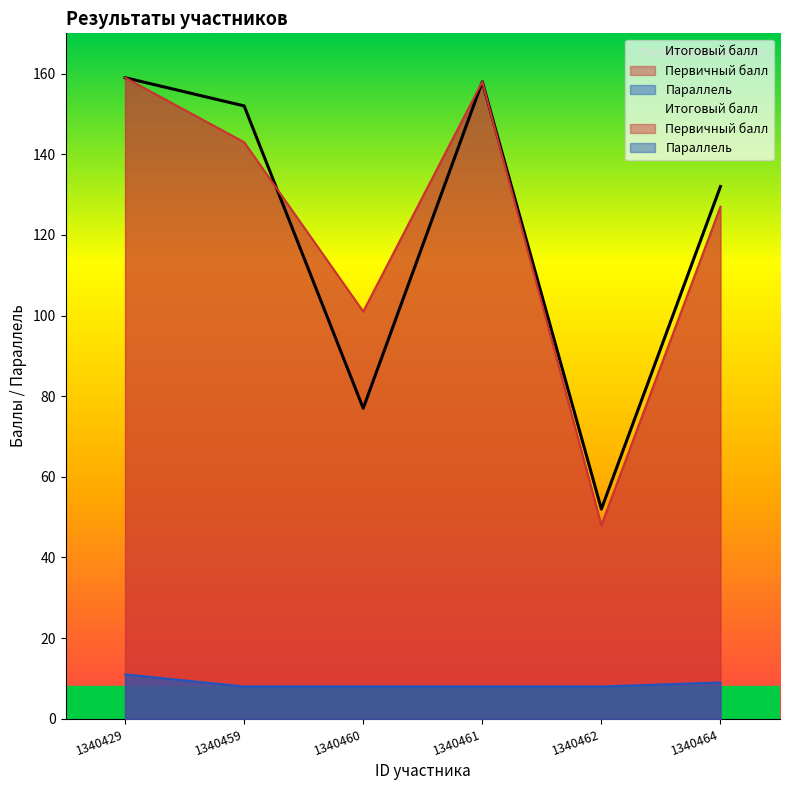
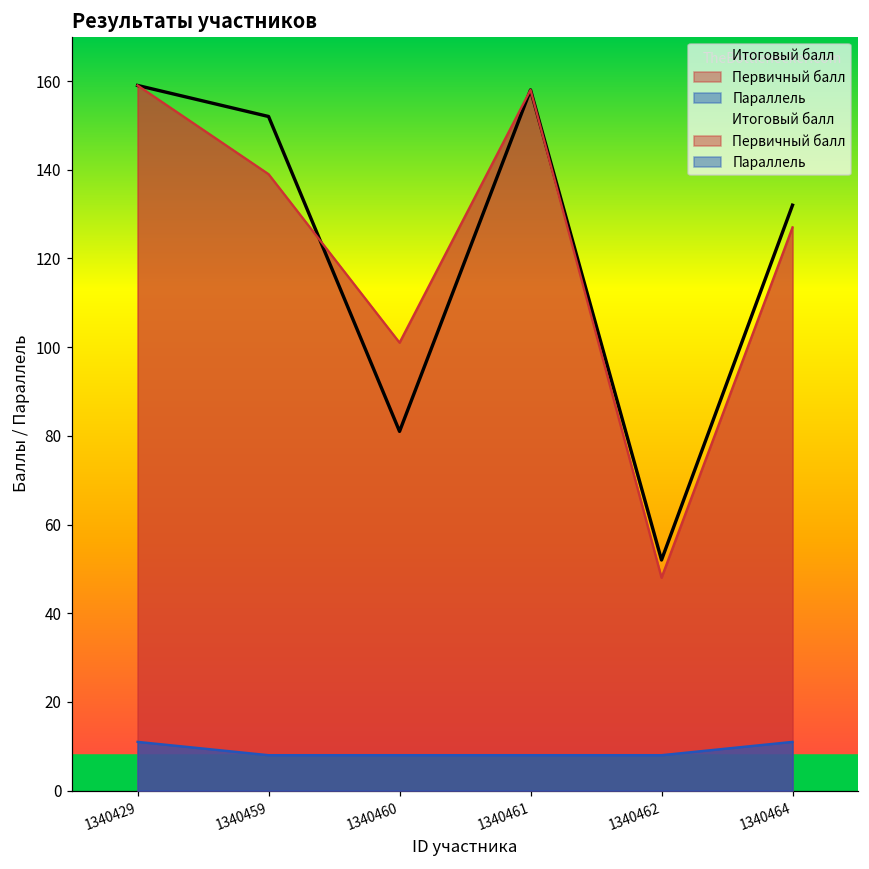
  {
    "Итоговый балл": {
      "1340459": 152,
-     "1340460": 77,
+     "1340460": 81,
      "1340462": 52,
      "1340464": 132
    },
    "Первичный балл": {
-     "1340459": 143,
+     "1340459": 139,
      "1340460": 101,
      "1340462": 48,
      "1340464": 127
    },
    "Параллель": {
      "1340429": 11,
-     "1340464": 9
+     "1340464": 11
    }
  }
